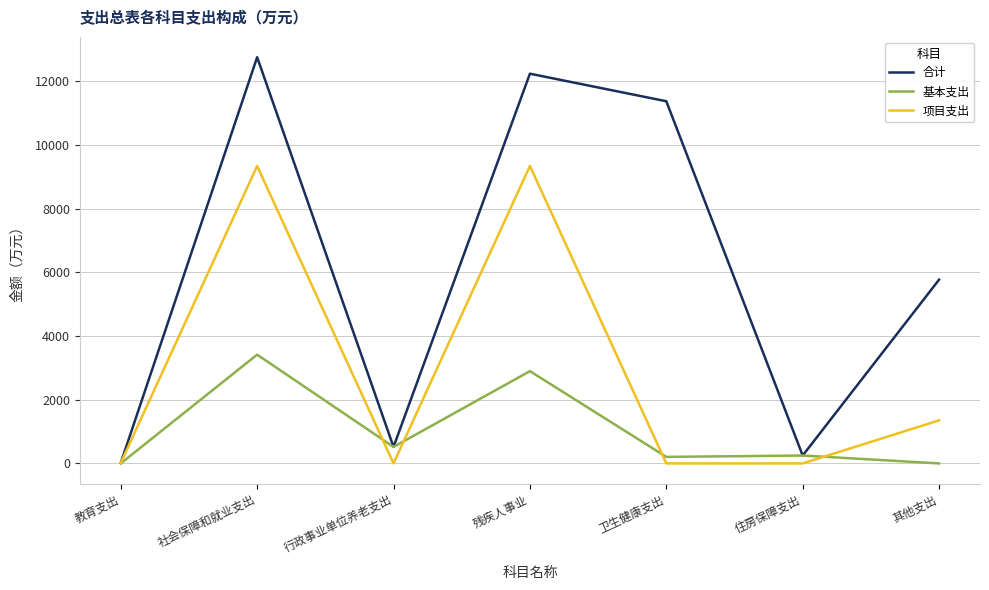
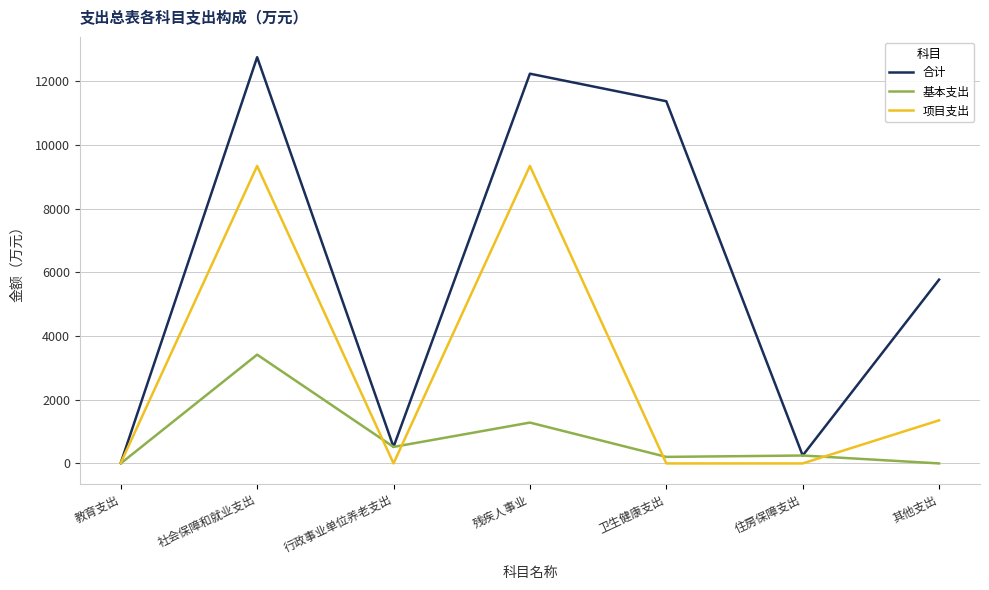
  {
    "合计": {
      "社会保障和就业支出": 12800,
      "残疾人事业": 12200,
      "卫生健康支出": 11400,
      "其他支出": 5800
    },
    "基本支出": {
      "社会保障和就业支出": 3400,
-     "残疾人事业": 2900,
+     "残疾人事业": 1300,
      "卫生健康支出": 200,
      "其他支出": 0
    },
    "项目支出": {
      "社会保障和就业支出": 9300,
      "行政事业单位养老支出": 0,
      "残疾人事业": 9300,
      "卫生健康支出": 0,
      "住房保障支出": 0,
      "其他支出": 1400
    }
  }
